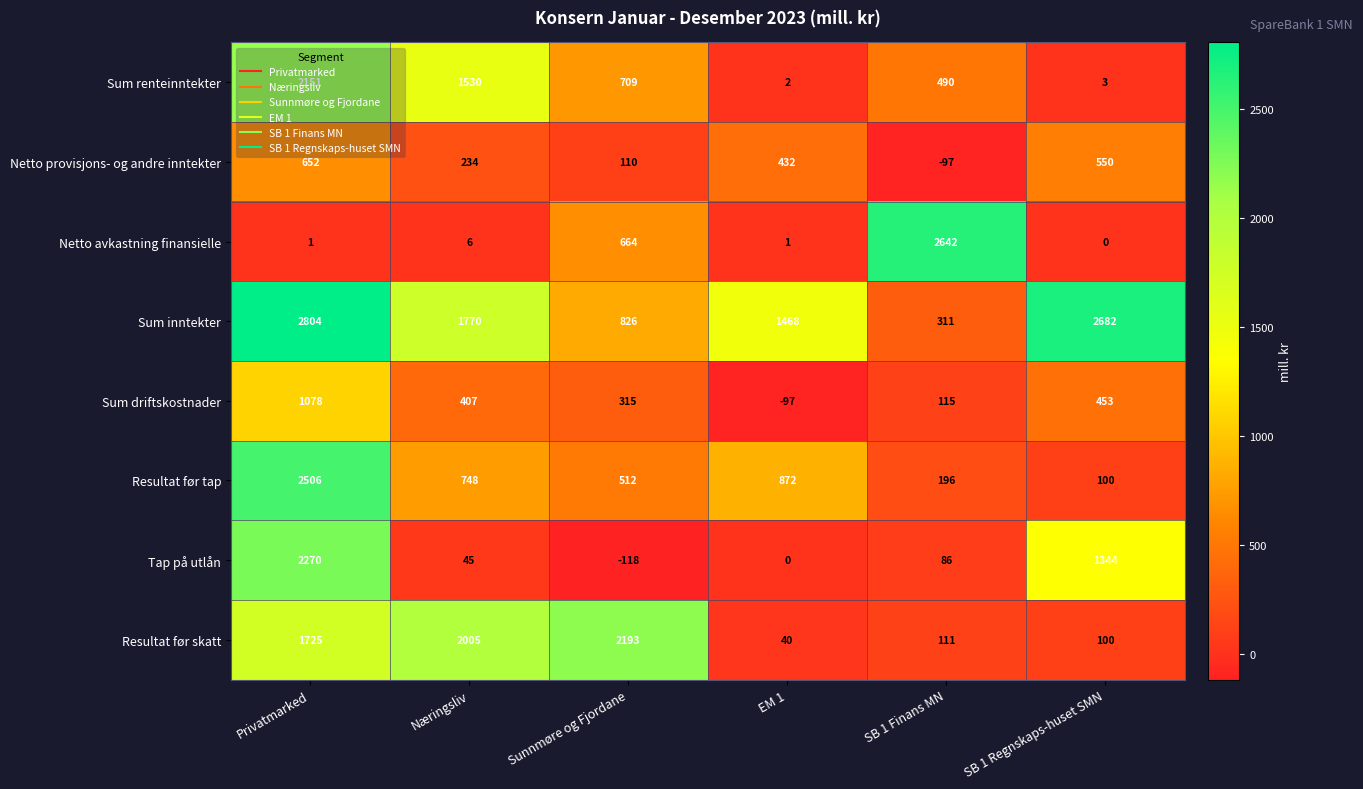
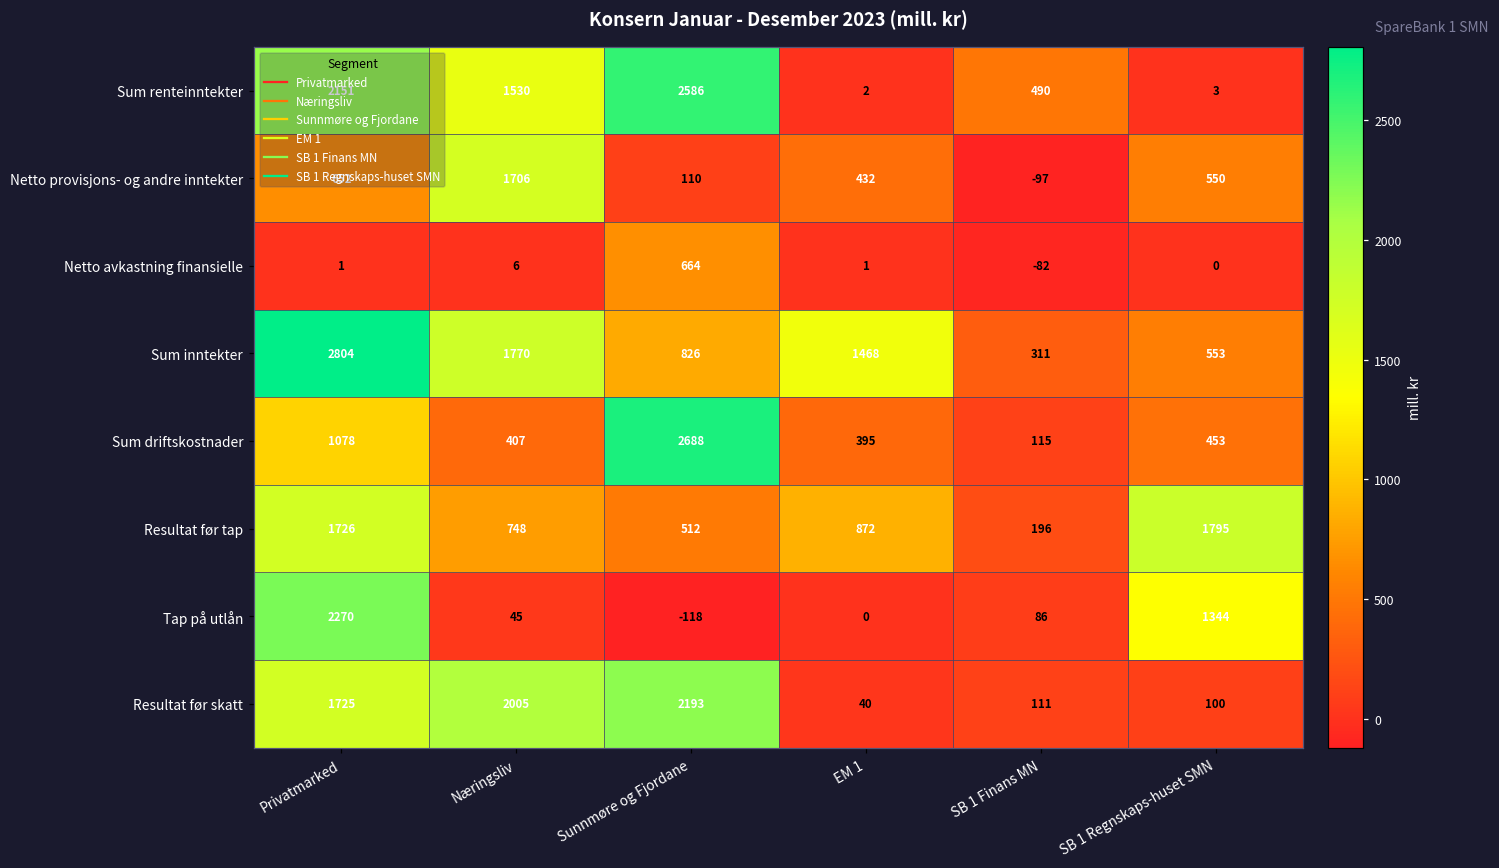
  {
    "Sum renteinntekter": {
      "Næringsliv": 1530,
-     "Sunnmøre og Fjordane": 709,
+     "Sunnmøre og Fjordane": 2586,
      "EM 1": 2,
      "SB 1 Finans MN": 490,
      "SB 1 Regnskaps-huset SMN": 3
    },
    "Netto provisjons- og andre inntekter": {
-     "Næringsliv": 234,
+     "Næringsliv": 1706,
      "Sunnmøre og Fjordane": 110,
      "EM 1": 432,
      "SB 1 Finans MN": -97,
      "SB 1 Regnskaps-huset SMN": 550
    },
    "Netto avkastning finansielle": {
      "Privatmarked": 1,
      "Næringsliv": 6,
      "Sunnmøre og Fjordane": 664,
      "EM 1": 1,
-     "SB 1 Finans MN": 2642,
+     "SB 1 Finans MN": -82,
      "SB 1 Regnskaps-huset SMN": 0
    },
    "Sum inntekter": {
      "Privatmarked": 2804,
      "Næringsliv": 1770,
      "Sunnmøre og Fjordane": 826,
      "EM 1": 1468,
      "SB 1 Finans MN": 311,
-     "SB 1 Regnskaps-huset SMN": 2682
+     "SB 1 Regnskaps-huset SMN": 553
    },
    "Sum driftskostnader": {
      "Privatmarked": 1078,
      "Næringsliv": 407,
-     "Sunnmøre og Fjordane": 315,
-     "EM 1": -97,
+     "Sunnmøre og Fjordane": 2688,
+     "EM 1": 395,
      "SB 1 Finans MN": 115,
      "SB 1 Regnskaps-huset SMN": 453
    },
    "Resultat før tap": {
-     "Privatmarked": 2506,
+     "Privatmarked": 1726,
      "Næringsliv": 748,
      "Sunnmøre og Fjordane": 512,
      "EM 1": 872,
      "SB 1 Finans MN": 196,
-     "SB 1 Regnskaps-huset SMN": 100
+     "SB 1 Regnskaps-huset SMN": 1795
    },
    "Tap på utlån": {
      "Privatmarked": 2270,
      "Næringsliv": 45,
      "Sunnmøre og Fjordane": -118,
      "EM 1": 0,
      "SB 1 Finans MN": 86,
      "SB 1 Regnskaps-huset SMN": 1344
    },
    "Resultat før skatt": {
      "Privatmarked": 1725,
      "Næringsliv": 2005,
      "Sunnmøre og Fjordane": 2193,
      "EM 1": 40,
      "SB 1 Finans MN": 111,
      "SB 1 Regnskaps-huset SMN": 100
    }
  }
